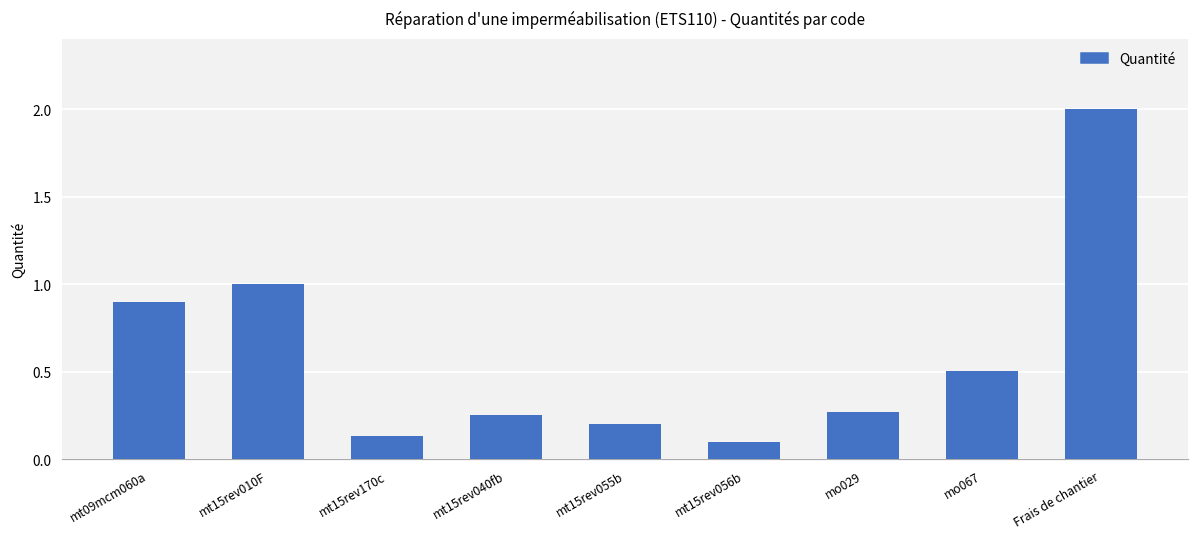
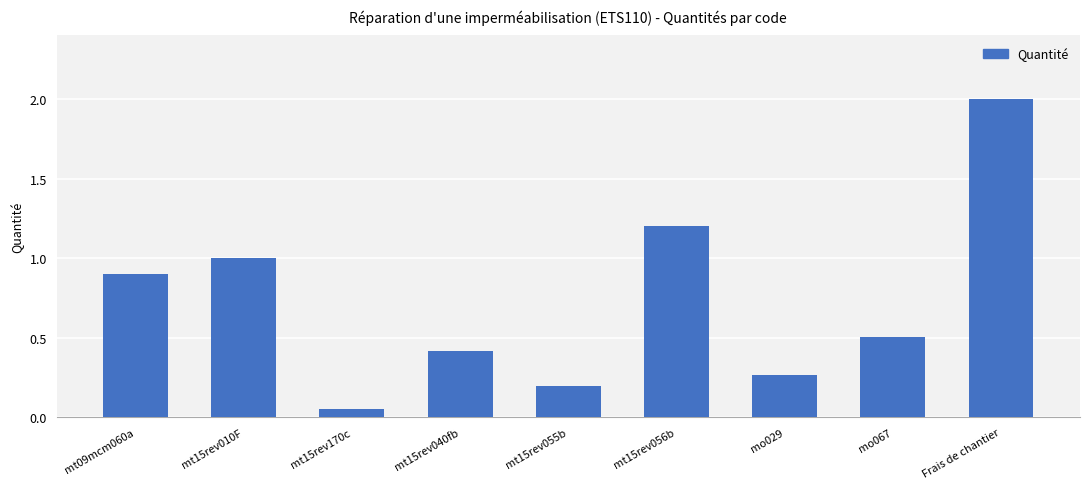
  {
    "mt09mcm060a": 0.90,
    "mt15rev010F": 1.00,
-   "mt15rev170c": 0.13,
-   "mt15rev040fb": 0.25,
+   "mt15rev170c": 0.05,
+   "mt15rev040fb": 0.42,
    "mt15rev055b": 0.20,
-   "mt15rev056b": 0.1,
+   "mt15rev056b": 1.2,
    "mo029": 0.27,
    "mo067": 0.50,
    "Frais de chantier": 2.00
  }
